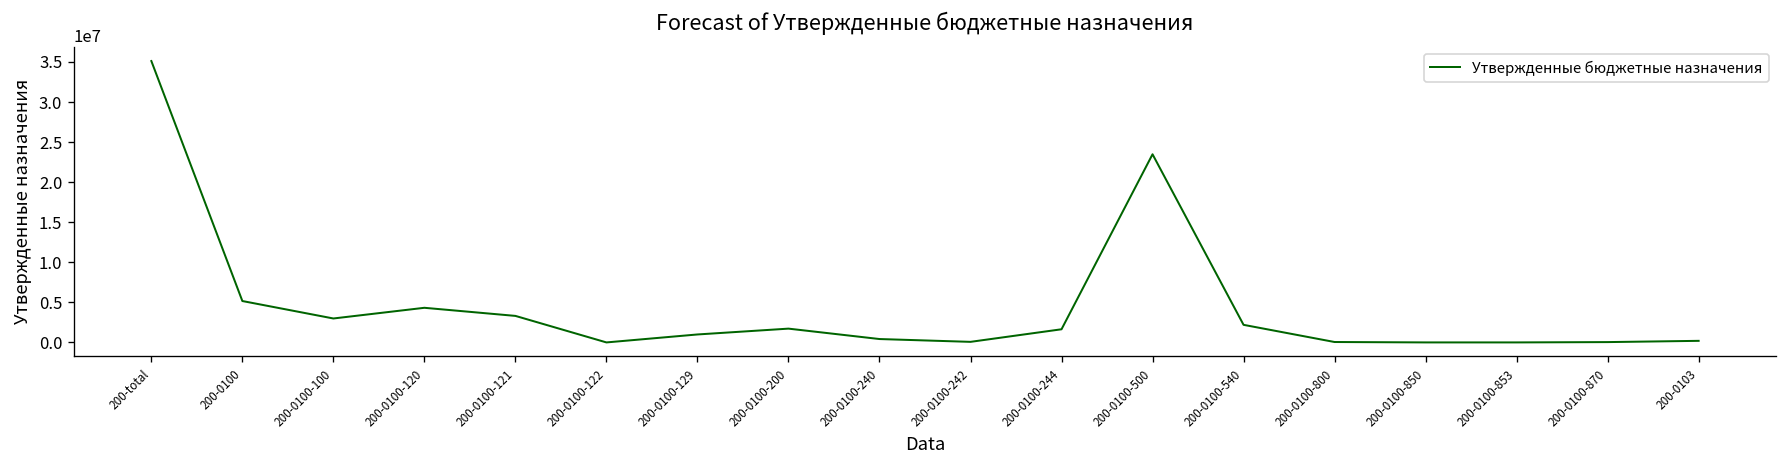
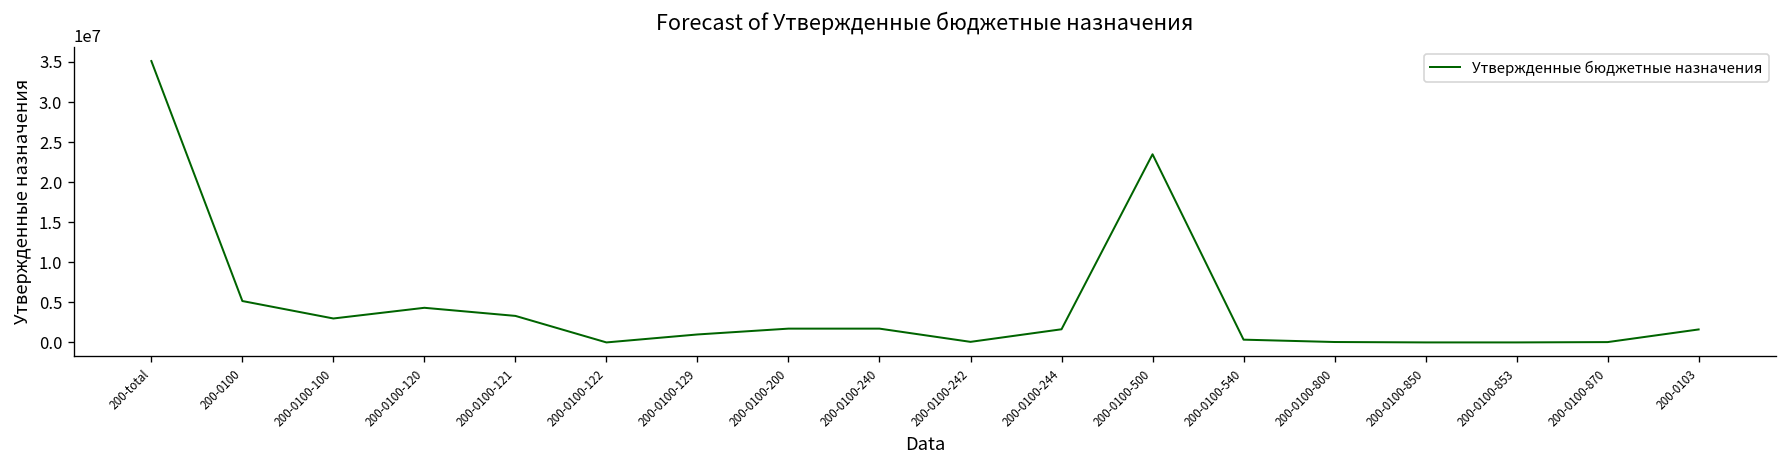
  {
    "200-total": 35000000,
    "200-0100": 5000000,
    "200-0100-100": 3000000,
    "200-0100-120": 4000000,
    "200-0100-121": 3000000,
    "200-0100-122": 0,
    "200-0100-129": 1000000,
    "200-0100-200": 2000000,
-   "200-0100-240": 0,
+   "200-0100-240": 2000000,
    "200-0100-242": 0,
    "200-0100-244": 2000000,
    "200-0100-500": 23000000,
-   "200-0100-540": 2000000,
+   "200-0100-540": 0,
    "200-0100-800": 0,
    "200-0100-850": 0,
    "200-0100-853": 0,
    "200-0100-870": 0,
-   "200-0103": 0
+   "200-0103": 2000000
  }
